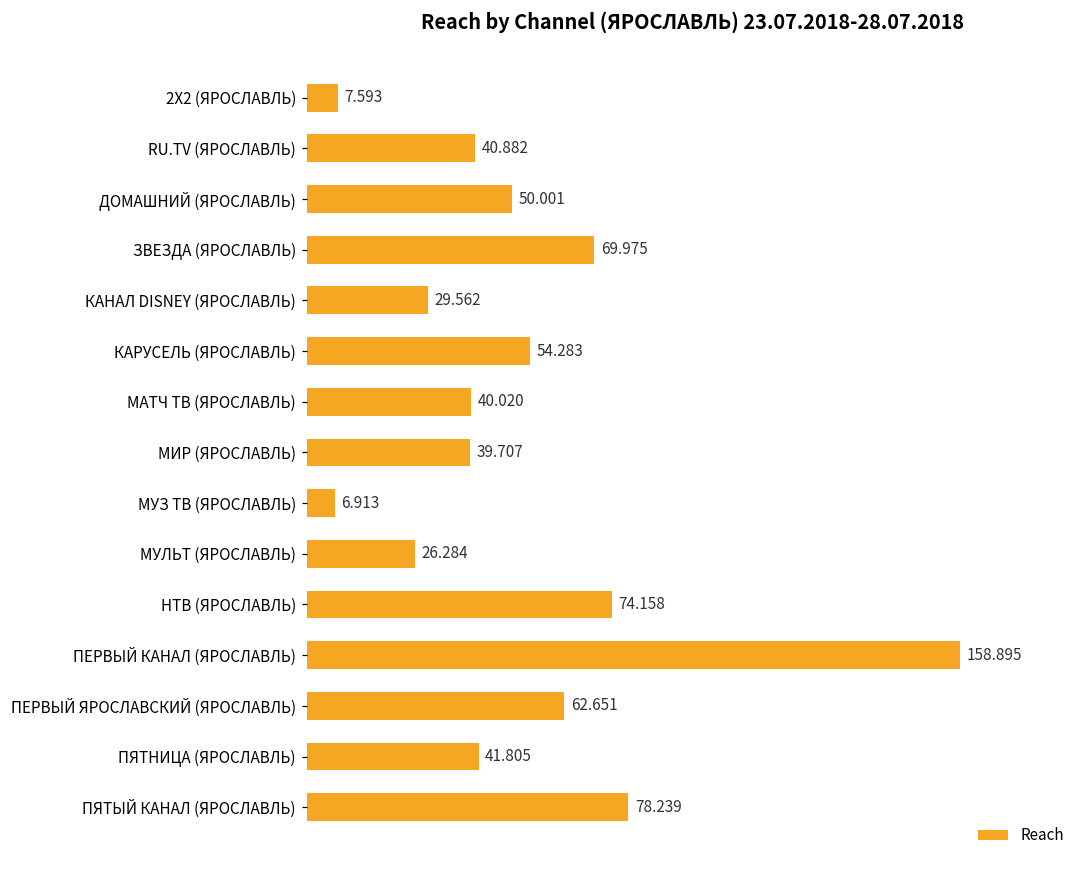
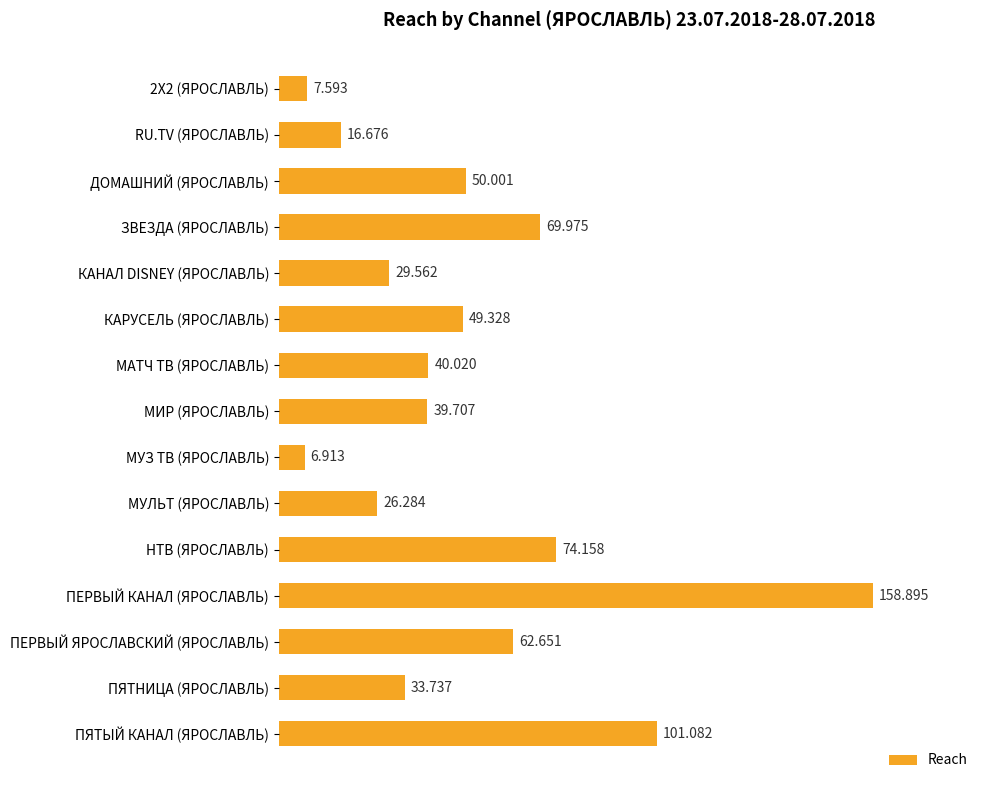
  {
    "2X2 (ЯРОСЛАВЛЬ)": 7.593,
-   "RU.TV (ЯРОСЛАВЛЬ)": 40.882,
+   "RU.TV (ЯРОСЛАВЛЬ)": 16.676,
    "ДОМАШНИЙ (ЯРОСЛАВЛЬ)": 50.001,
    "ЗВЕЗДА (ЯРОСЛАВЛЬ)": 69.975,
    "КАНАЛ DISNEY (ЯРОСЛАВЛЬ)": 29.562,
-   "КАРУСЕЛЬ (ЯРОСЛАВЛЬ)": 54.283,
+   "КАРУСЕЛЬ (ЯРОСЛАВЛЬ)": 49.328,
    "МАТЧ ТВ (ЯРОСЛАВЛЬ)": 40.020,
    "МИР (ЯРОСЛАВЛЬ)": 39.707,
    "МУЗ ТВ (ЯРОСЛАВЛЬ)": 6.913,
    "МУЛЬТ (ЯРОСЛАВЛЬ)": 26.284,
    "НТВ (ЯРОСЛАВЛЬ)": 74.158,
    "ПЕРВЫЙ КАНАЛ (ЯРОСЛАВЛЬ)": 158.895,
    "ПЕРВЫЙ ЯРОСЛАВСКИЙ (ЯРОСЛАВЛЬ)": 62.651,
-   "ПЯТНИЦА (ЯРОСЛАВЛЬ)": 41.805,
-   "ПЯТЫЙ КАНАЛ (ЯРОСЛАВЛЬ)": 78.239
+   "ПЯТНИЦА (ЯРОСЛАВЛЬ)": 33.737,
+   "ПЯТЫЙ КАНАЛ (ЯРОСЛАВЛЬ)": 101.082
  }
